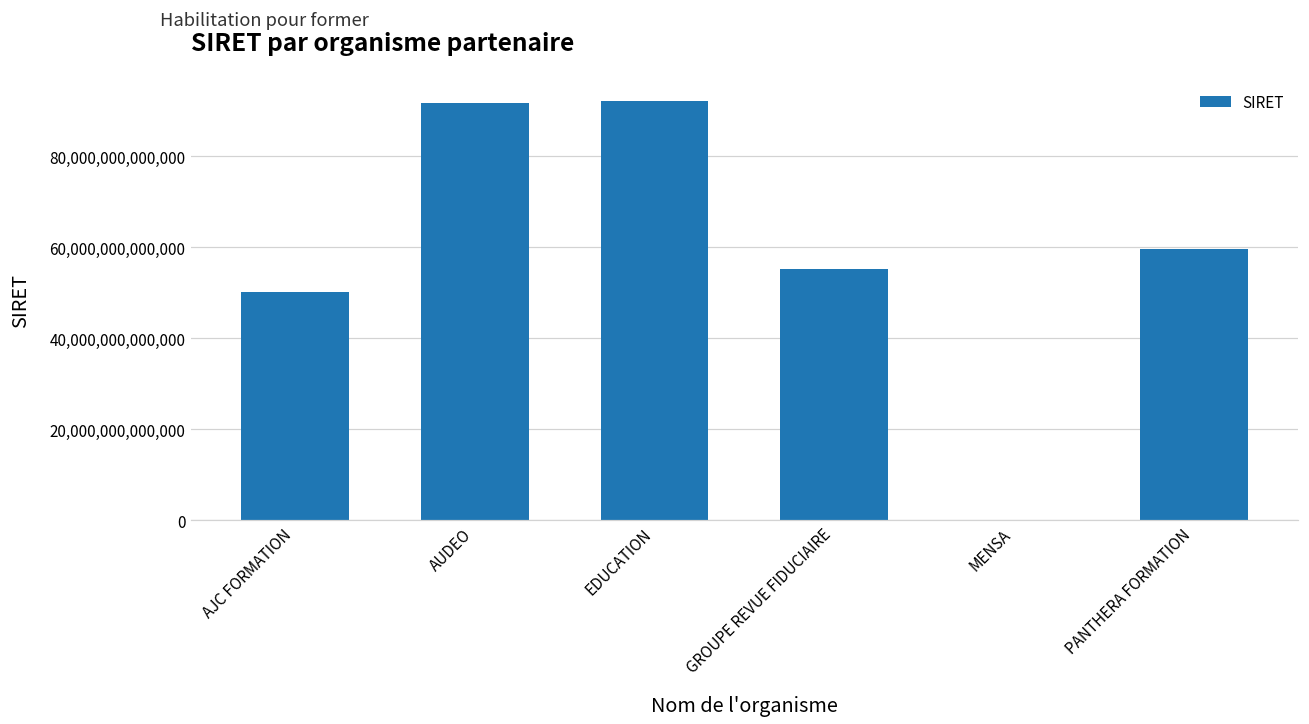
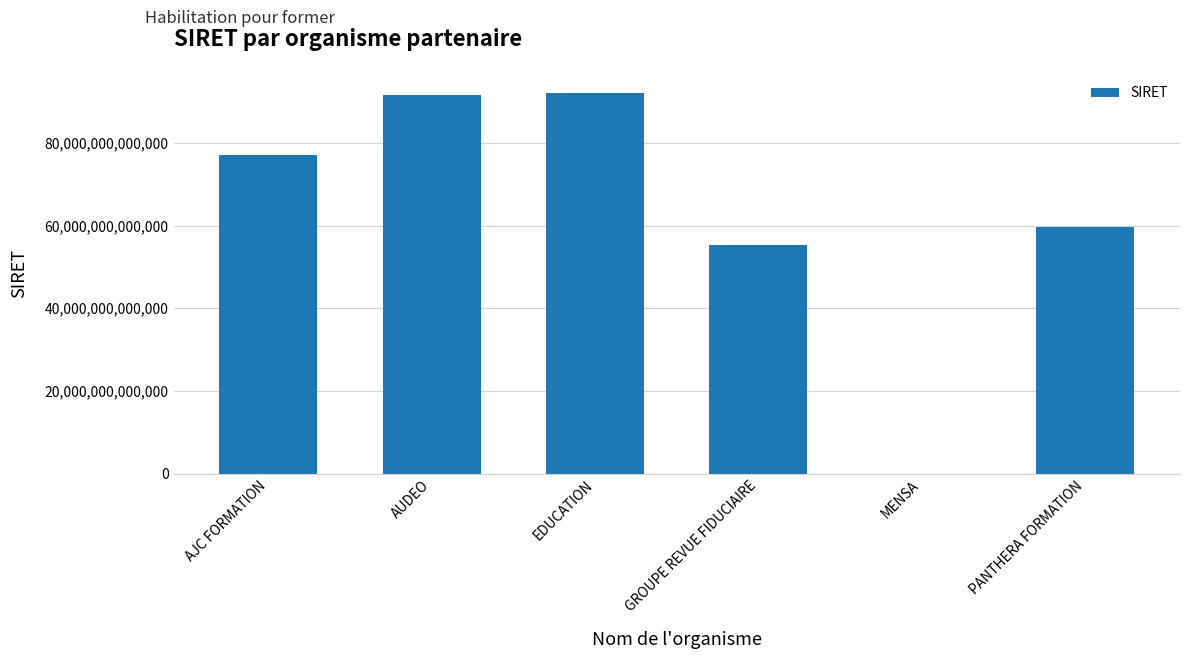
  {
-   "AJC FORMATION": "50,000,000,000,000",
+   "AJC FORMATION": "77,000,000,000,000",
    "AUDEO": "92,000,000,000,000",
    "EDUCATION": "92,000,000,000,000",
    "GROUPE REVUE FIDUCIAIRE": "55,000,000,000,000",
    "MENSA": "0",
    "PANTHERA FORMATION": "60,000,000,000,000"
  }
